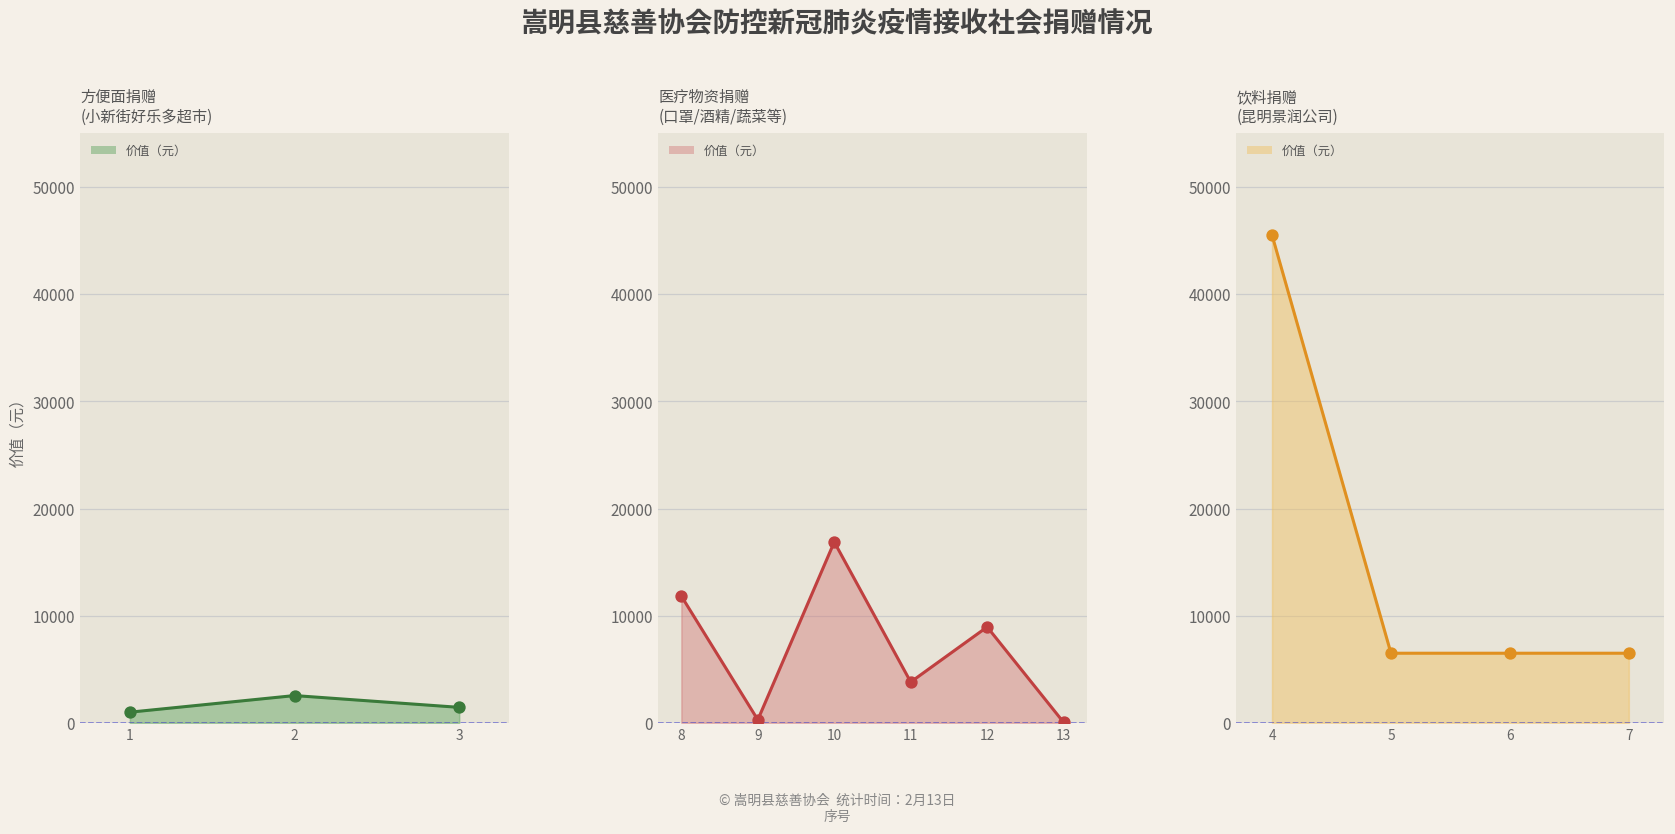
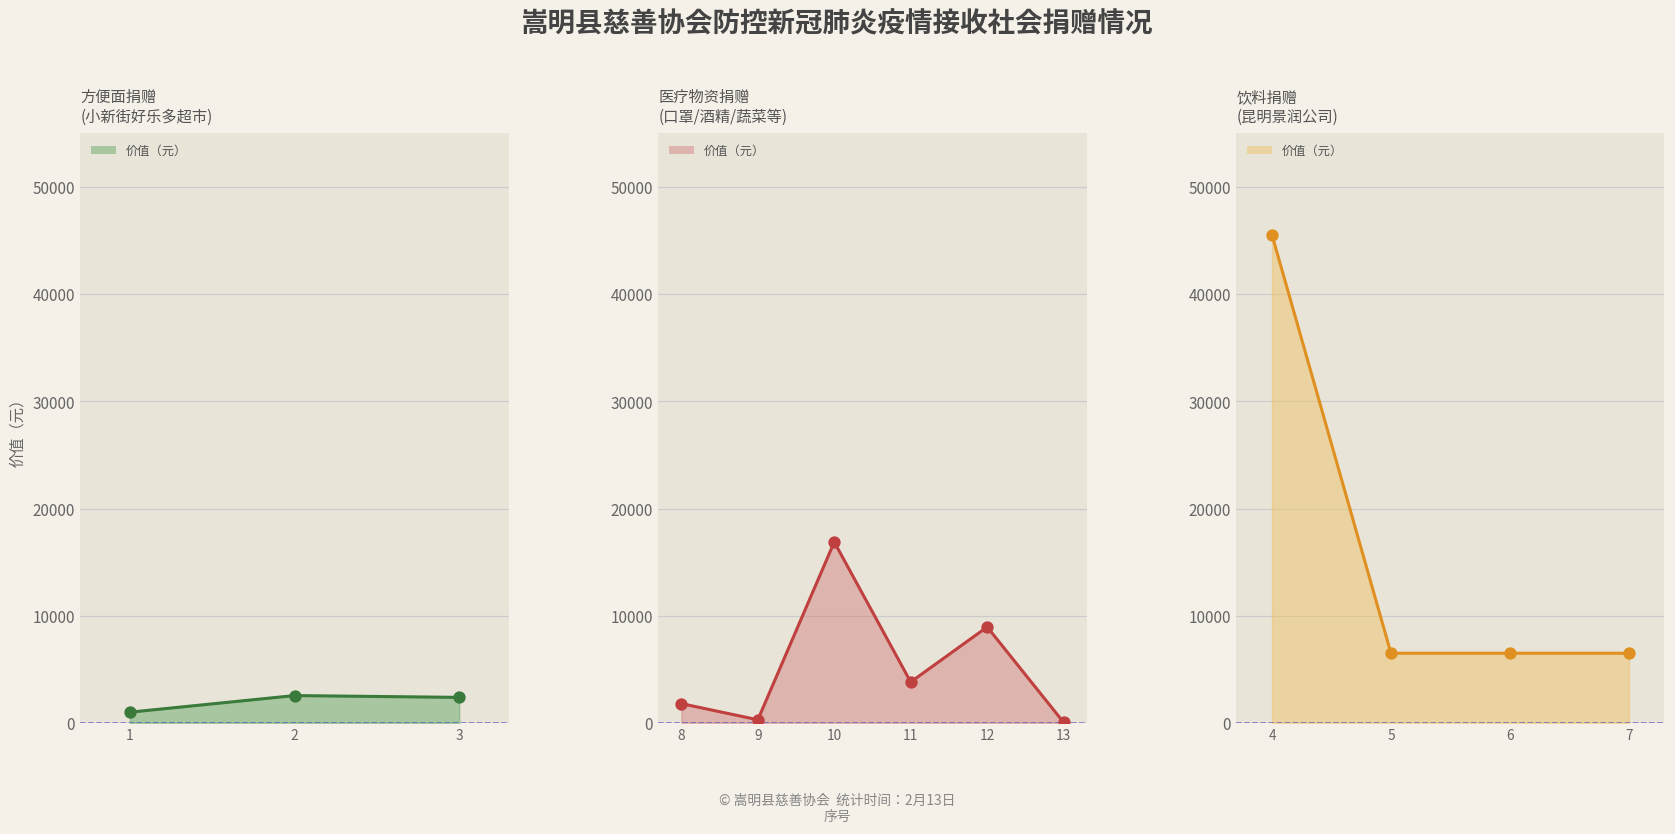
  {
    "方便面捐赠 (小新街好乐多超市)": {
      "1": 1000,
      "2": 3000,
-     "3": 1000
+     "3": 2000
    },
    "医疗物资捐赠 (口罩/酒精/蔬菜等)": {
-     "8": 12000,
+     "8": 2000,
      "9": 0,
      "10": 17000,
      "11": 4000,
      "12": 9000,
      "13": 0
    },
    "饮料捐赠 (昆明景润公司)": {
      "4": 46000,
      "5": 7000,
      "6": 7000,
      "7": 7000
    }
  }
